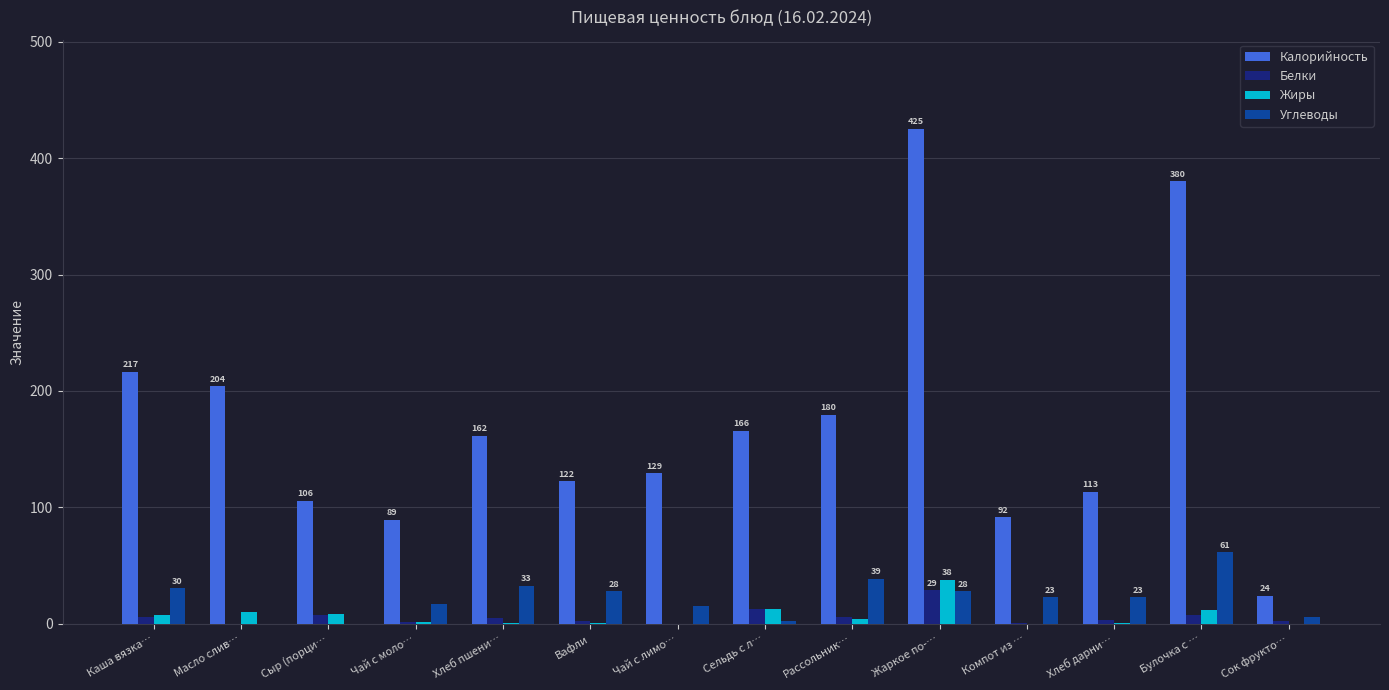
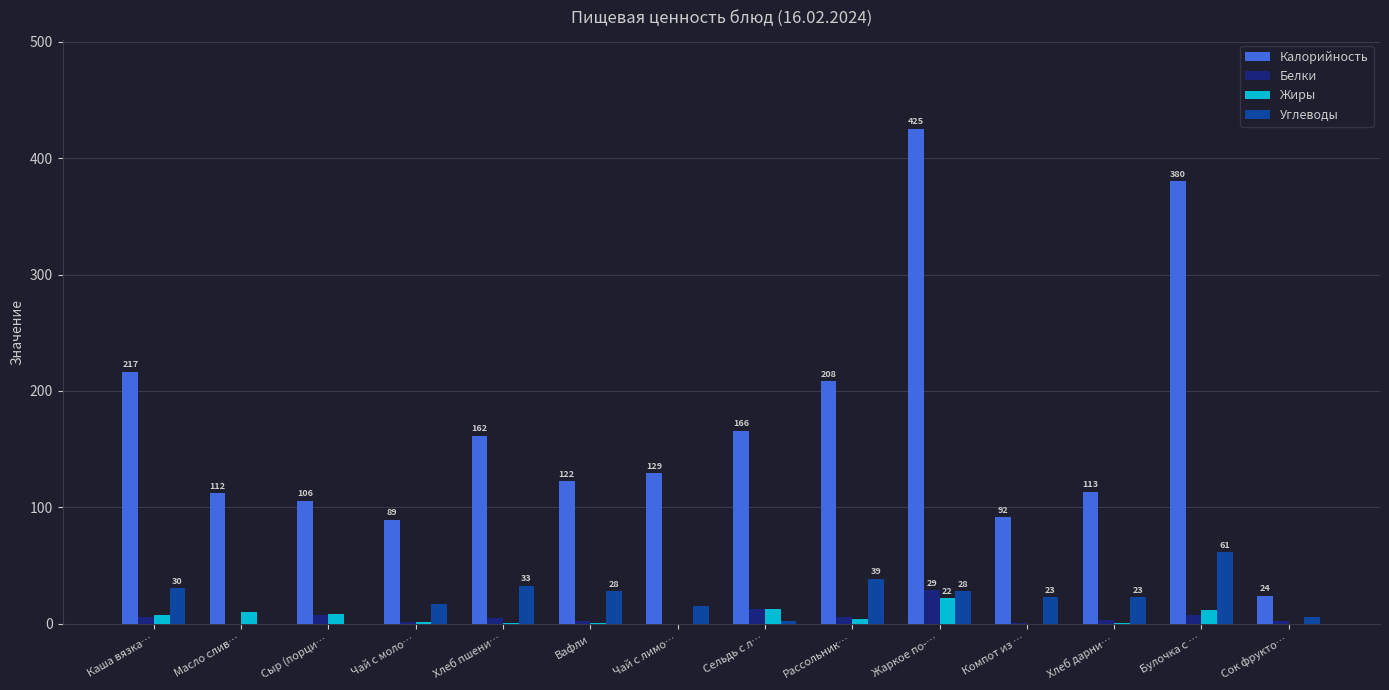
  {
    "Калорийность": {
      "Каша вязка…": 217,
-     "Масло слив…": 204,
+     "Масло слив…": 112,
      "Сыр (порци…": 106,
      "Чай с моло…": 89,
      "Хлеб пшени…": 162,
      "Вафли": 122,
      "Чай с лимо…": 129,
      "Сельдь с л…": 166,
-     "Рассольник…": 180,
+     "Рассольник…": 208,
      "Жаркое по-…": 425,
      "Компот из …": 92,
      "Хлеб дарни…": 113,
      "Булочка с …": 380,
      "Сок фрукто…": 24
    },
    "Жиры": {
-     "Жаркое по-…": 38
+     "Жаркое по-…": 22
    }
  }
